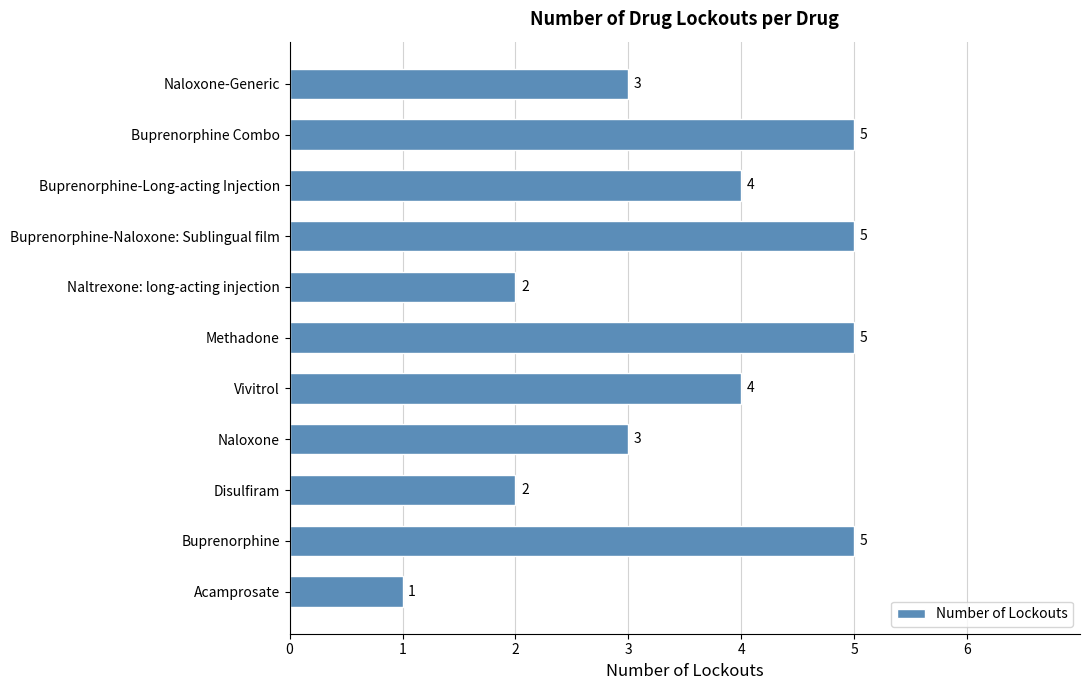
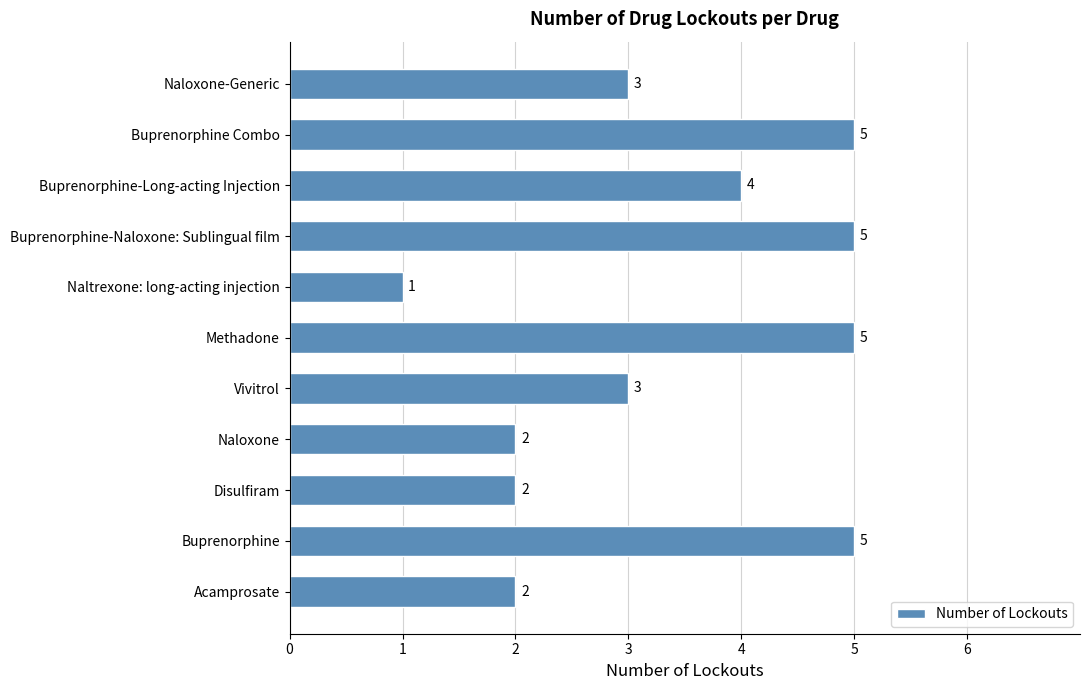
  {
    "Naloxone-Generic": 3,
    "Buprenorphine Combo": 5,
    "Buprenorphine-Long-acting Injection": 4,
    "Buprenorphine-Naloxone: Sublingual film": 5,
-   "Naltrexone: long-acting injection": 2,
+   "Naltrexone: long-acting injection": 1,
    "Methadone": 5,
-   "Vivitrol": 4,
-   "Naloxone": 3,
+   "Vivitrol": 3,
+   "Naloxone": 2,
    "Disulfiram": 2,
    "Buprenorphine": 5,
-   "Acamprosate": 1
+   "Acamprosate": 2
  }
